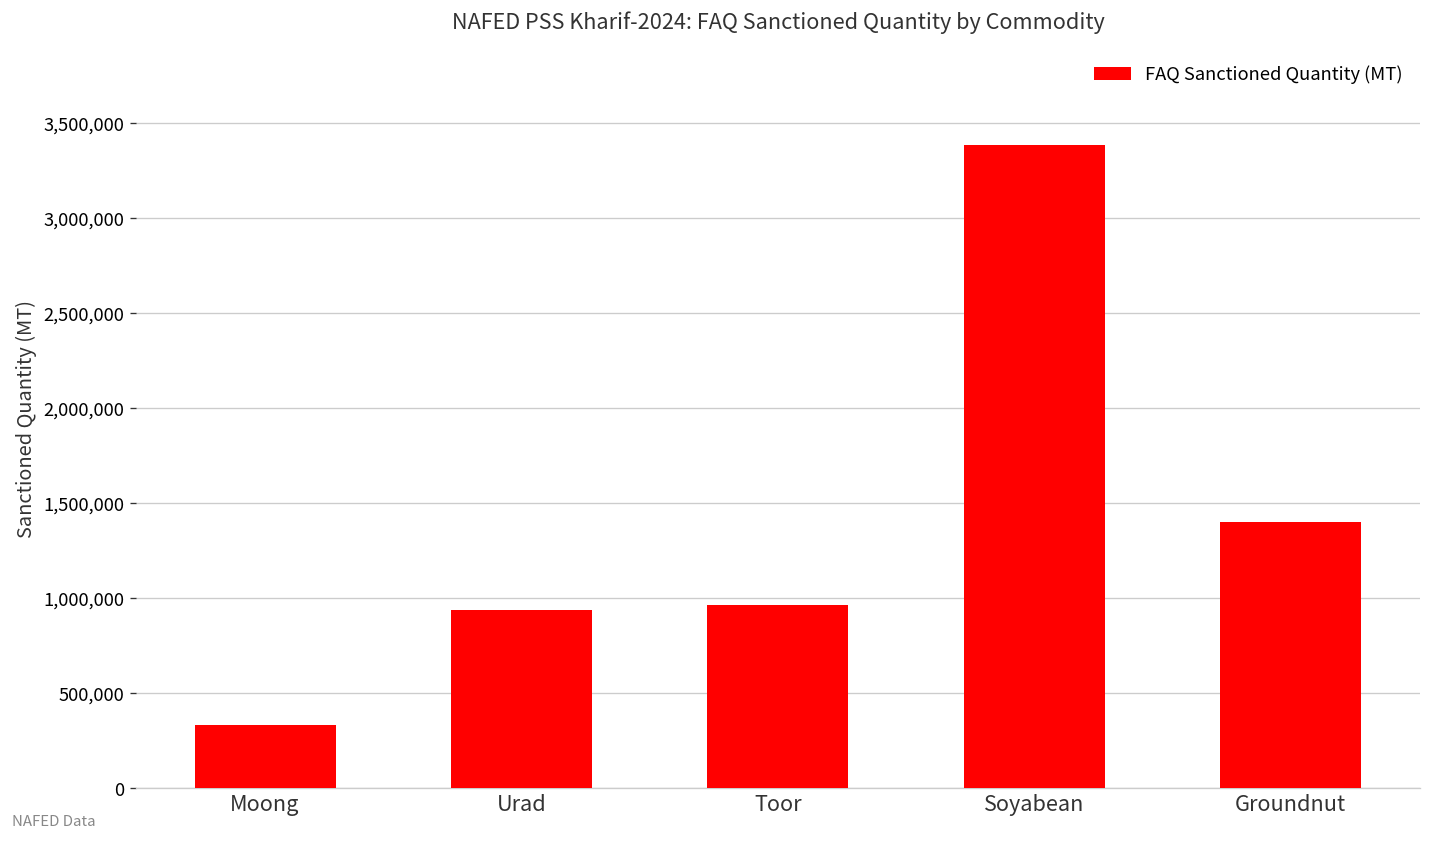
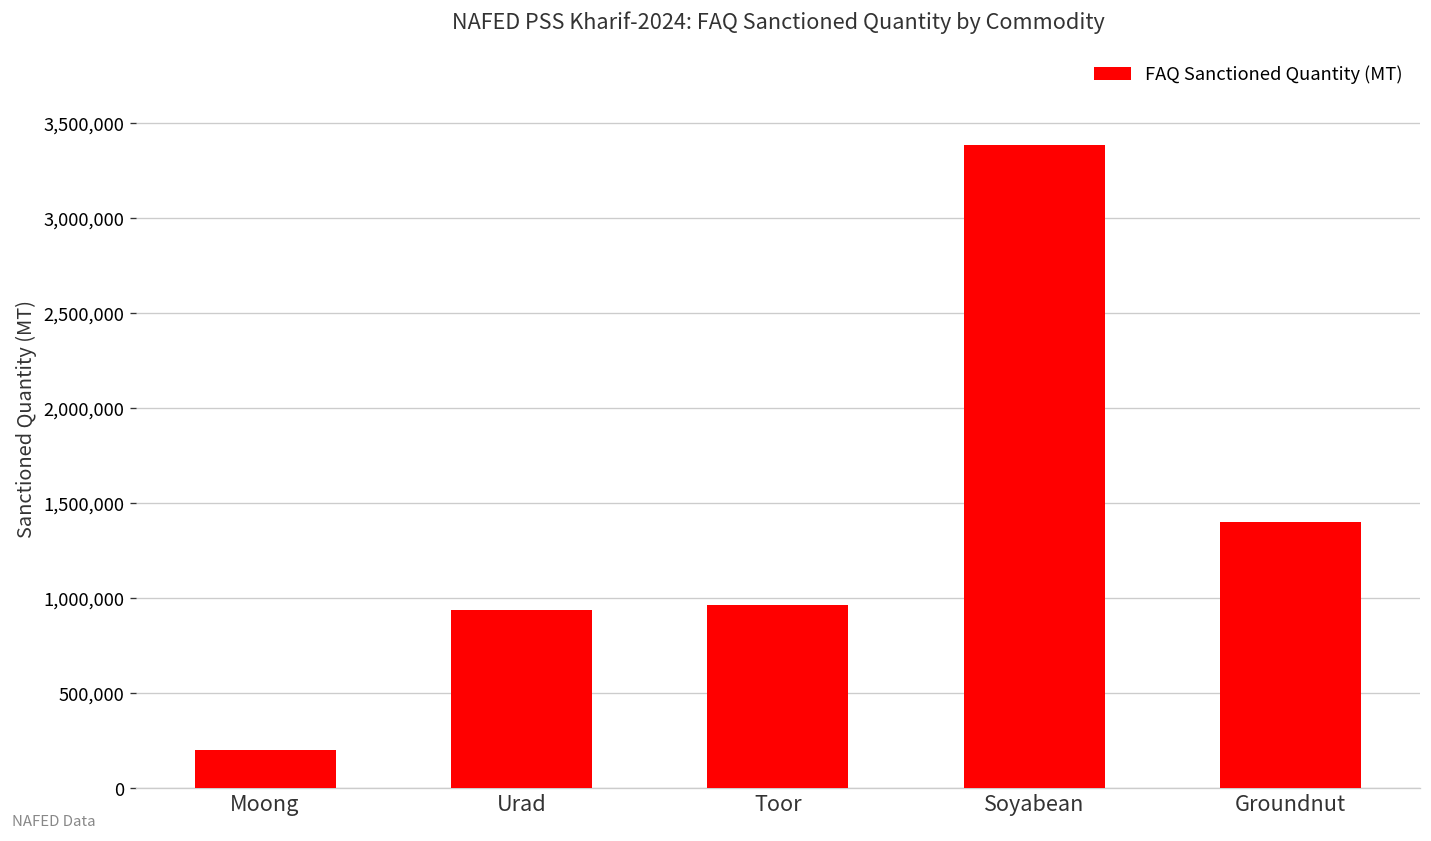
  {
-   "Moong": "330,000",
+   "Moong": "200,000",
    "Urad": "940,000",
    "Toor": "970,000",
    "Soyabean": "3,390,000",
    "Groundnut": "1,400,000"
  }
